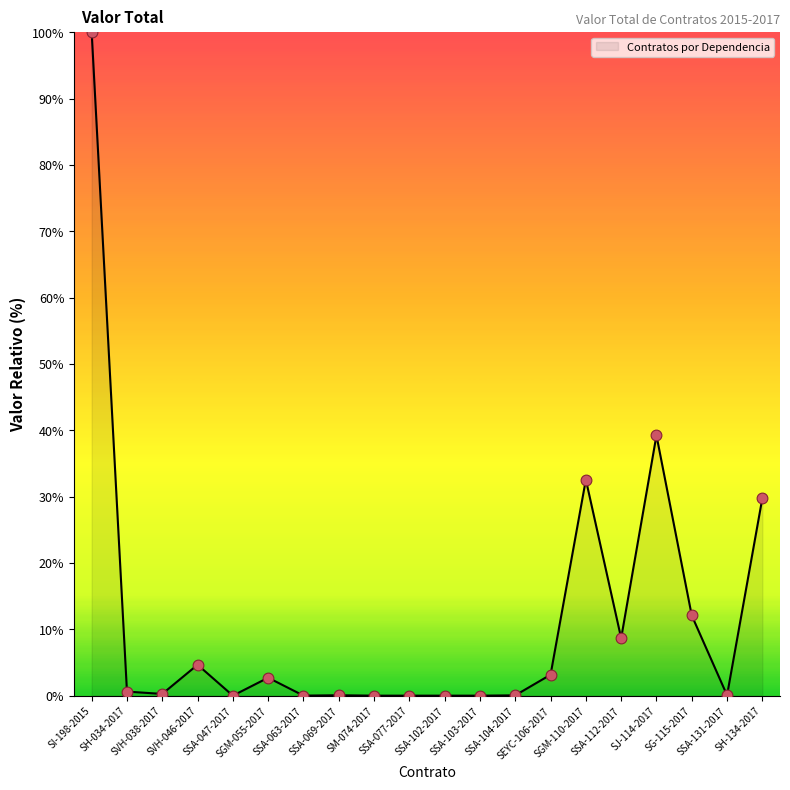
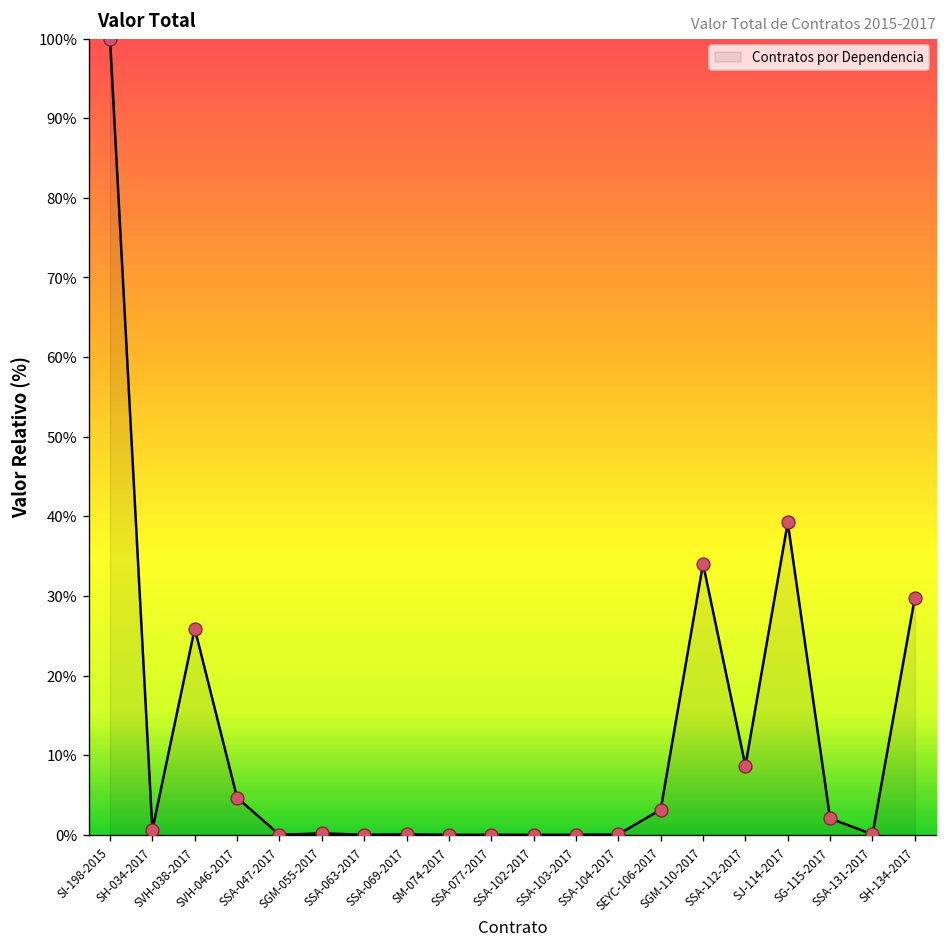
  {
    "SI-198-2015": "100%",
    "SH-034-2017": "1%",
-   "SVH-038-2017": "0%",
+   "SVH-038-2017": "26%",
    "SVH-046-2017": "5%",
    "SSA-047-2017": "0%",
-   "SGM-055-2017": "3%",
+   "SGM-055-2017": "0%",
    "SSA-063-2017": "0%",
    "SSA-069-2017": "0%",
    "SM-074-2017": "0%",
    "SSA-077-2017": "0%",
    "SSA-102-2017": "0%",
    "SSA-103-2017": "0%",
    "SSA-104-2017": "0%",
    "SEYC-106-2017": "3%",
-   "SGM-110-2017": "33%",
+   "SGM-110-2017": "34%",
    "SSA-112-2017": "9%",
    "SJ-114-2017": "39%",
-   "SG-115-2017": "12%",
+   "SG-115-2017": "2%",
    "SSA-131-2017": "0%",
    "SH-134-2017": "30%"
  }
